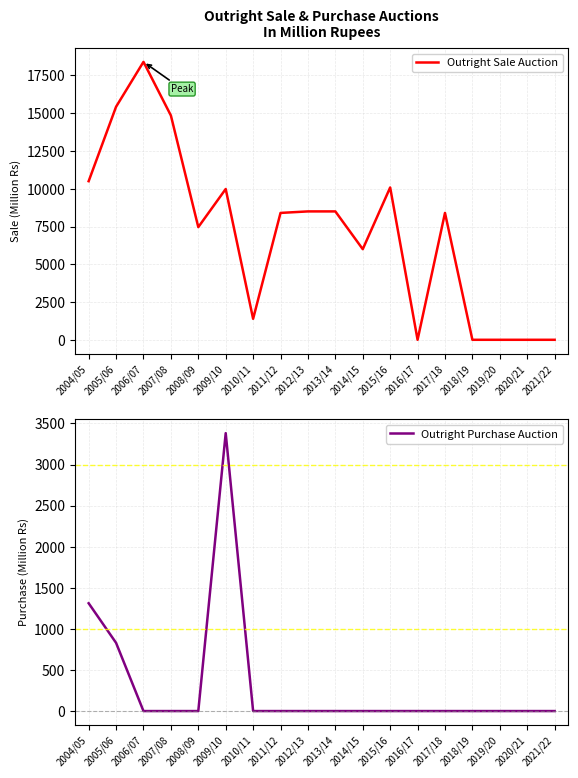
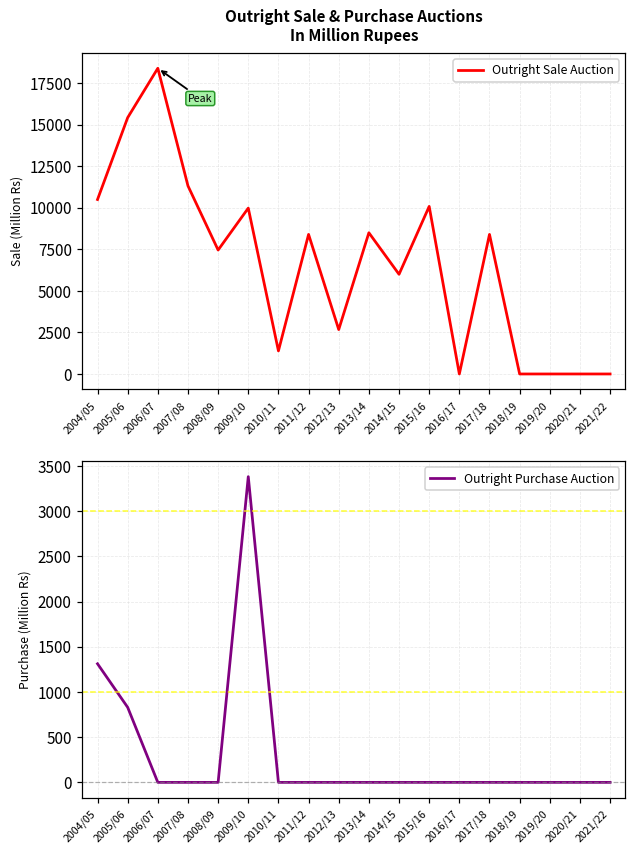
  {
    "Outright Sale & Purchase Auctions In Million Rupees": {
      "2004/05": 10500,
      "2005/06": 15400,
      "2006/07": 18400,
-     "2007/08": 14900,
+     "2007/08": 11300,
      "2008/09": 7500,
      "2009/10": 10000,
      "2010/11": 1400,
      "2011/12": 8400,
-     "2012/13": 8500,
+     "2012/13": 2700,
      "2013/14": 8500,
      "2014/15": 6000,
      "2015/16": 10100,
      "2016/17": 0,
      "2017/18": 8400,
      "2018/19": 0,
      "2019/20": 0,
      "2020/21": 0,
      "2021/22": 0
    }
  }
